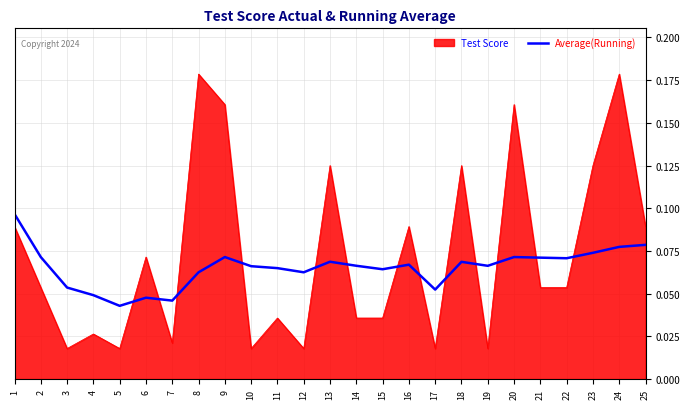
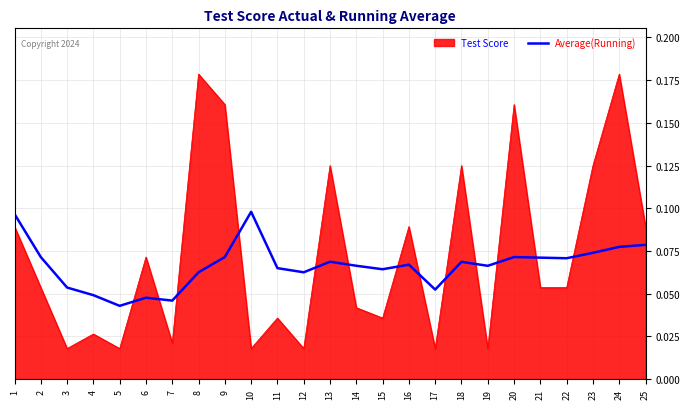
  {
    "Test Score": {
      "1": 0.089,
      "2": 0.054,
      "3": 0.018,
      "4": 0.026,
      "5": 0.018,
      "6": 0.071,
      "7": 0.021,
      "8": 0.179,
      "9": 0.161,
      "10": 0.018,
      "11": 0.036,
      "12": 0.018,
      "13": 0.125,
-     "14": 0.036,
+     "14": 0.042,
      "15": 0.036,
      "16": 0.089,
      "17": 0.018,
      "18": 0.125,
      "19": 0.018,
      "20": 0.161,
      "21": 0.054,
      "22": 0.054,
      "23": 0.125,
      "24": 0.179,
      "25": 0.089
    },
    "Average(Running)": {
      "1": 0.097,
      "2": 0.071,
      "3": 0.054,
      "4": 0.049,
      "5": 0.043,
      "6": 0.048,
      "7": 0.046,
      "8": 0.063,
      "9": 0.071,
-     "10": 0.066,
+     "10": 0.098,
      "11": 0.065,
      "12": 0.063,
      "13": 0.069,
      "14": 0.066,
      "15": 0.064,
      "16": 0.067,
      "17": 0.052,
      "18": 0.069,
      "19": 0.066,
      "20": 0.071,
      "21": 0.071,
      "22": 0.071,
      "23": 0.074,
      "24": 0.077,
      "25": 0.079
    }
  }
